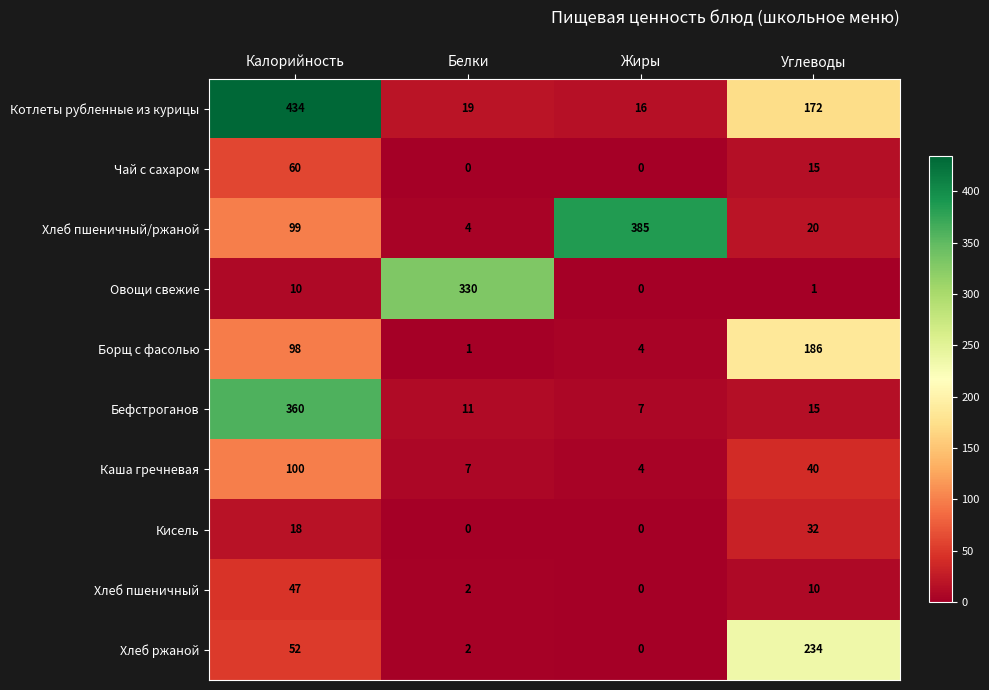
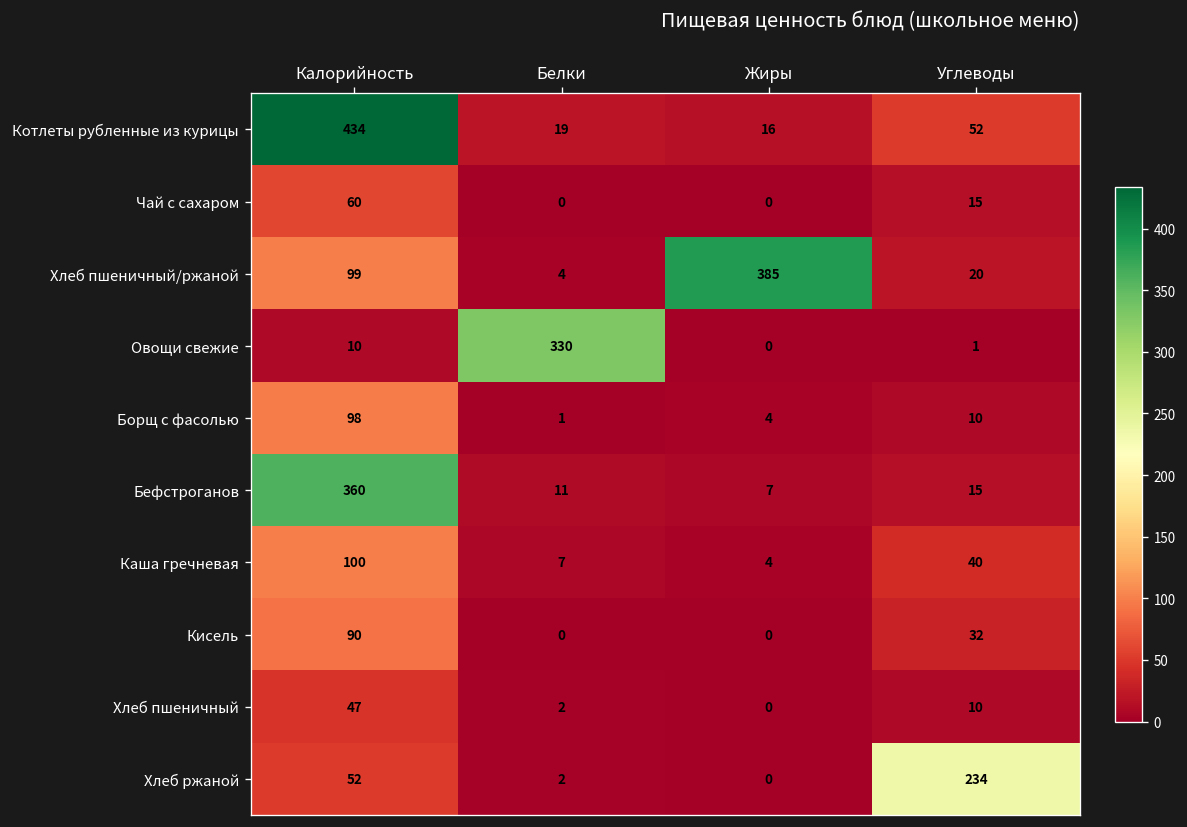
  {
    "Котлеты рубленные из курицы": {
      "Калорийность": 434,
      "Белки": 19,
      "Жиры": 16,
-     "Углеводы": 172
+     "Углеводы": 52
    },
    "Чай с сахаром": {
      "Калорийность": 60,
      "Белки": 0,
      "Жиры": 0,
      "Углеводы": 15
    },
    "Хлеб пшеничный/ржаной": {
      "Калорийность": 99,
      "Белки": 4,
      "Жиры": 385,
      "Углеводы": 20
    },
    "Овощи свежие": {
      "Калорийность": 10,
      "Белки": 330,
      "Жиры": 0,
      "Углеводы": 1
    },
    "Борщ с фасолью": {
      "Калорийность": 98,
      "Белки": 1,
      "Жиры": 4,
-     "Углеводы": 186
+     "Углеводы": 10
    },
    "Бефстроганов": {
      "Калорийность": 360,
      "Белки": 11,
      "Жиры": 7,
      "Углеводы": 15
    },
    "Каша гречневая": {
      "Калорийность": 100,
      "Белки": 7,
      "Жиры": 4,
      "Углеводы": 40
    },
    "Кисель": {
-     "Калорийность": 18,
+     "Калорийность": 90,
      "Белки": 0,
      "Жиры": 0,
      "Углеводы": 32
    },
    "Хлеб пшеничный": {
      "Калорийность": 47,
      "Белки": 2,
      "Жиры": 0,
      "Углеводы": 10
    },
    "Хлеб ржаной": {
      "Калорийность": 52,
      "Белки": 2,
      "Жиры": 0,
      "Углеводы": 234
    }
  }
